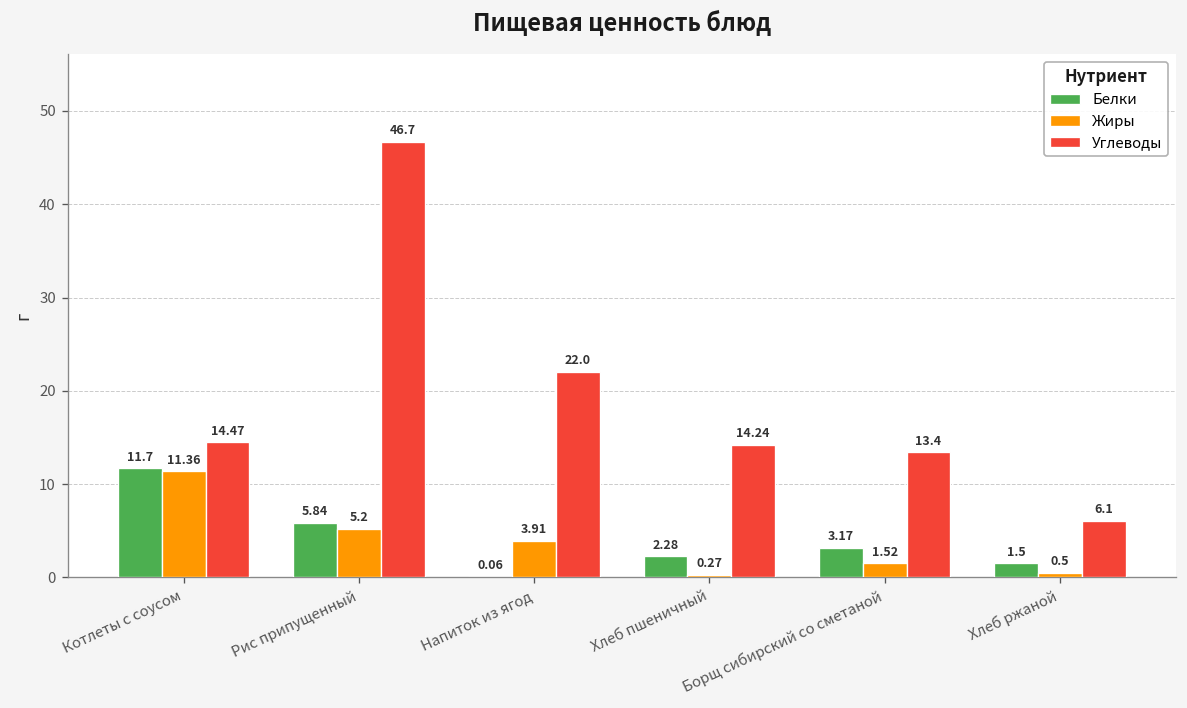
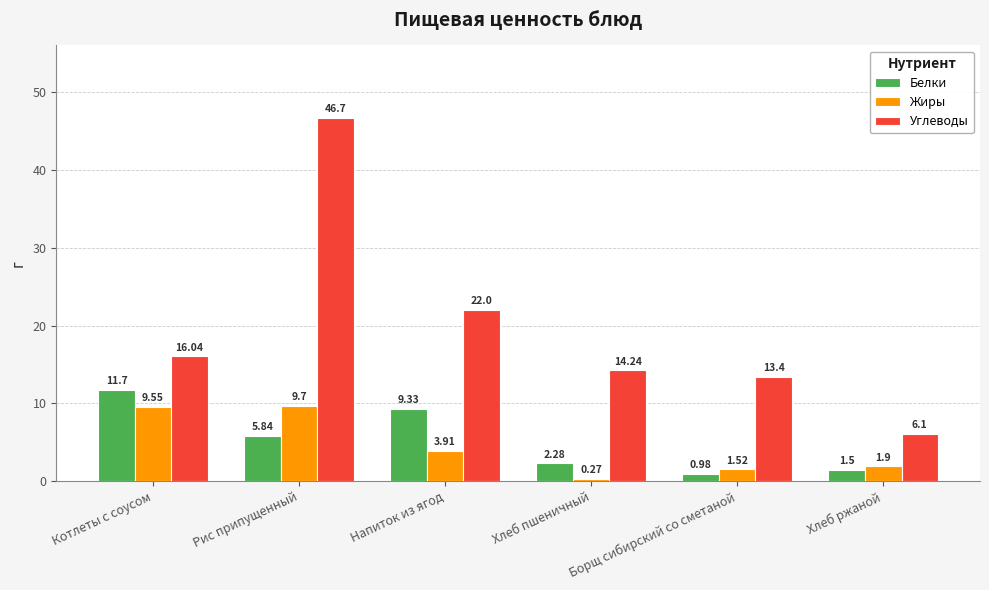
  {
    "Белки": {
      "Котлеты с соусом": 11.7,
      "Рис припущенный": 5.84,
-     "Напиток из ягод": 0.06,
+     "Напиток из ягод": 9.33,
      "Хлеб пшеничный": 2.28,
-     "Борщ сибирский со сметаной": 3.17,
+     "Борщ сибирский со сметаной": 0.98,
      "Хлеб ржаной": 1.5
    },
    "Жиры": {
-     "Котлеты с соусом": 11.36,
-     "Рис припущенный": 5.2,
+     "Котлеты с соусом": 9.55,
+     "Рис припущенный": 9.7,
      "Напиток из ягод": 3.91,
      "Хлеб пшеничный": 0.27,
      "Борщ сибирский со сметаной": 1.52,
-     "Хлеб ржаной": 0.5
+     "Хлеб ржаной": 1.9
    },
    "Углеводы": {
-     "Котлеты с соусом": 14.47,
+     "Котлеты с соусом": 16.04,
      "Рис припущенный": 46.7,
      "Напиток из ягод": 22.0,
      "Хлеб пшеничный": 14.24,
      "Борщ сибирский со сметаной": 13.4,
      "Хлеб ржаной": 6.1
    }
  }
